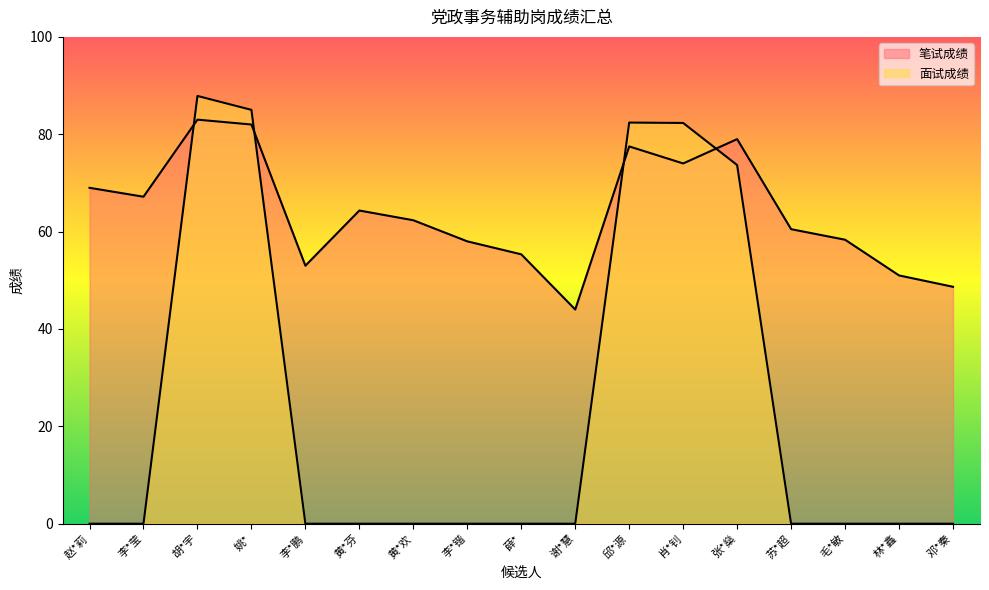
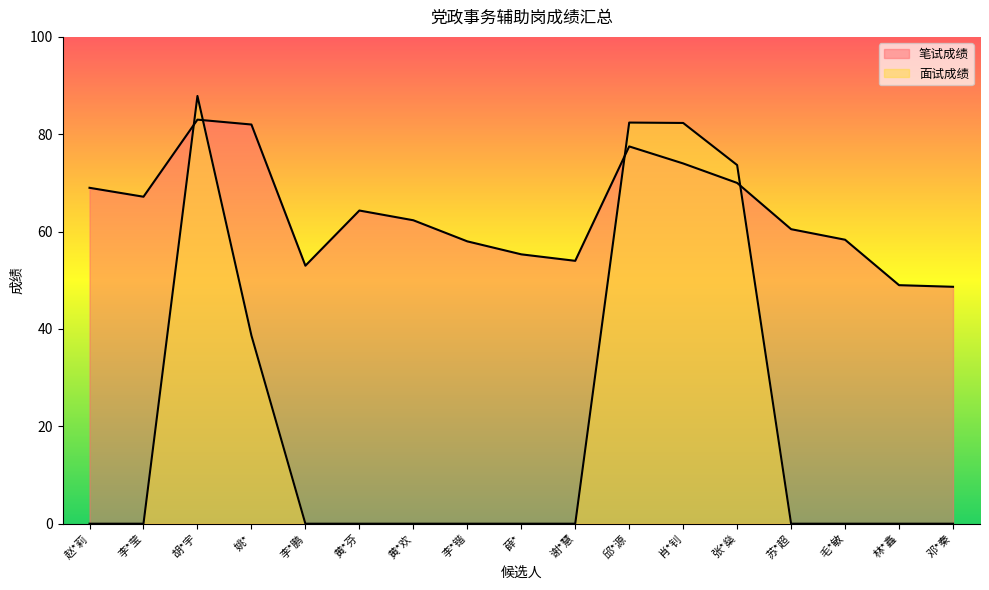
  {
    "笔试成绩": {
      "赵*莉": 69,
      "李*莹": 67,
      "胡*宇": 83,
      "姚*": 82,
      "李*鹏": 53,
      "黄*芬": 64,
      "黄*欢": 62,
      "李*锴": 58,
      "薛*": 55,
-     "谢*慧": 44,
+     "谢*慧": 54,
      "邱*源": 78,
      "肖*钊": 74,
-     "张*燊": 79,
+     "张*燊": 70,
      "苏*超": 61,
      "毛*敏": 58,
-     "林*鑫": 51,
+     "林*鑫": 49,
      "邓*秦": 49
    },
    "面试成绩": {
      "赵*莉": 0,
      "李*莹": 0,
      "胡*宇": 88,
-     "姚*": 85,
+     "姚*": 39,
      "李*鹏": 0,
      "黄*芬": 0,
      "黄*欢": 0,
      "李*锴": 0,
      "薛*": 0,
      "谢*慧": 0,
      "邱*源": 82,
      "肖*钊": 82,
      "张*燊": 74,
      "苏*超": 0,
      "毛*敏": 0,
      "林*鑫": 0,
      "邓*秦": 0
    }
  }
